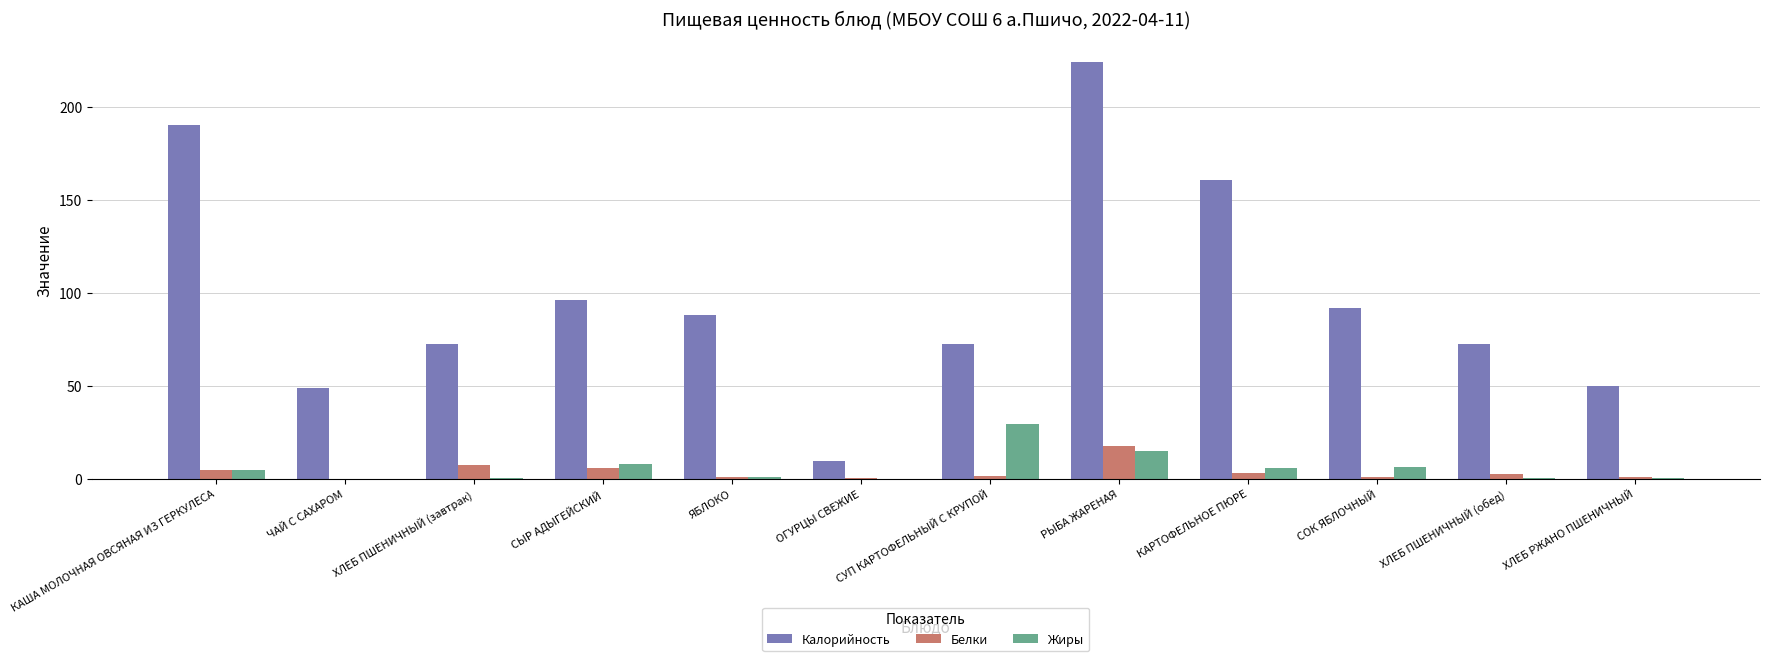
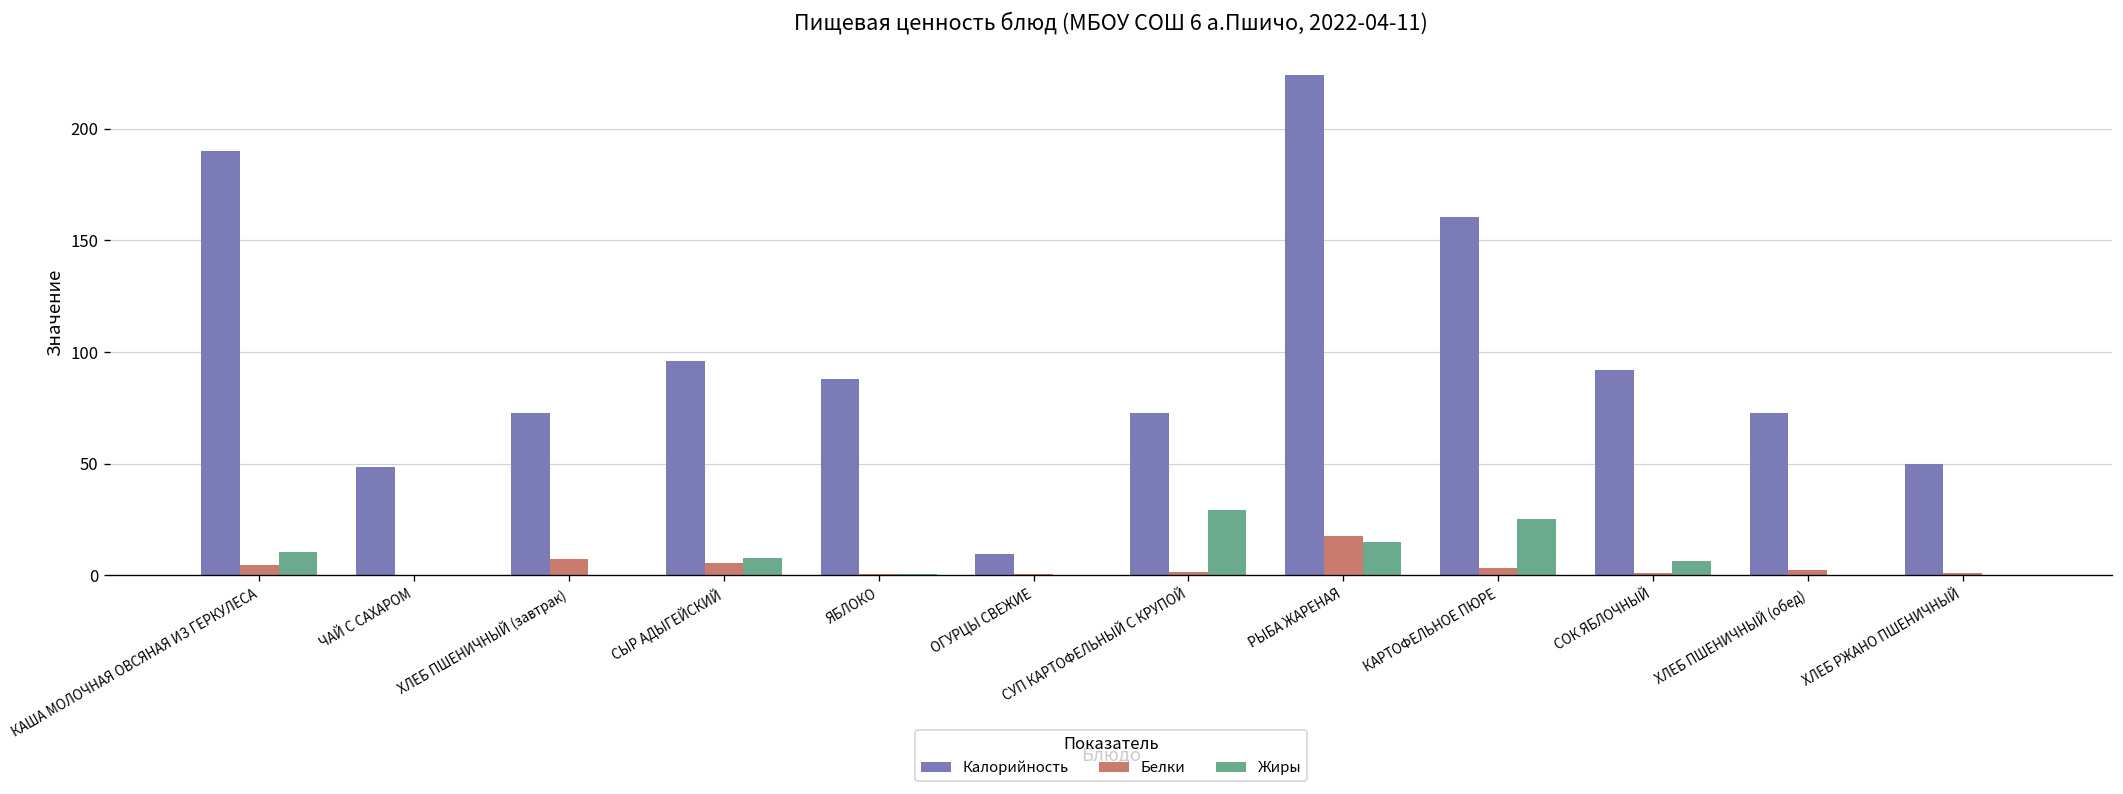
  {
    "Калорийность": {
      "КАША МОЛОЧНАЯ ОВСЯНАЯ ИЗ ГЕРКУЛЕСА": 190,
      "ЧАЙ С САХАРОМ": 49,
      "ХЛЕБ ПШЕНИЧНЫЙ (завтрак)": 73,
      "СЫР АДЫГЕЙСКИЙ": 96,
      "ЯБЛОКО": 88,
      "ОГУРЦЫ СВЕЖИЕ": 10,
      "СУП КАРТОФЕЛЬНЫЙ С КРУПОЙ": 73,
      "РЫБА ЖАРЕНАЯ": 224,
      "КАРТОФЕЛЬНОЕ ПЮРЕ": 160,
      "СОК ЯБЛОЧНЫЙ": 92,
      "ХЛЕБ ПШЕНИЧНЫЙ (обед)": 73,
      "ХЛЕБ РЖАНО ПШЕНИЧНЫЙ": 50
    },
    "Белки": {
      "КАША МОЛОЧНАЯ ОВСЯНАЯ ИЗ ГЕРКУЛЕСА": 5,
      "ХЛЕБ ПШЕНИЧНЫЙ (завтрак)": 7,
      "СЫР АДЫГЕЙСКИЙ": 6,
      "СУП КАРТОФЕЛЬНЫЙ С КРУПОЙ": 2,
      "РЫБА ЖАРЕНАЯ": 18,
      "КАРТОФЕЛЬНОЕ ПЮРЕ": 3,
      "ХЛЕБ ПШЕНИЧНЫЙ (обед)": 2
    },
    "Жиры": {
-     "КАША МОЛОЧНАЯ ОВСЯНАЯ ИЗ ГЕРКУЛЕСА": 5,
+     "КАША МОЛОЧНАЯ ОВСЯНАЯ ИЗ ГЕРКУЛЕСА": 10,
      "ЧАЙ С САХАРОМ": 0,
      "СЫР АДЫГЕЙСКИЙ": 8,
      "СУП КАРТОФЕЛЬНЫЙ С КРУПОЙ": 29,
      "РЫБА ЖАРЕНАЯ": 15,
-     "КАРТОФЕЛЬНОЕ ПЮРЕ": 6,
+     "КАРТОФЕЛЬНОЕ ПЮРЕ": 25,
      "СОК ЯБЛОЧНЫЙ": 6
    }
  }
